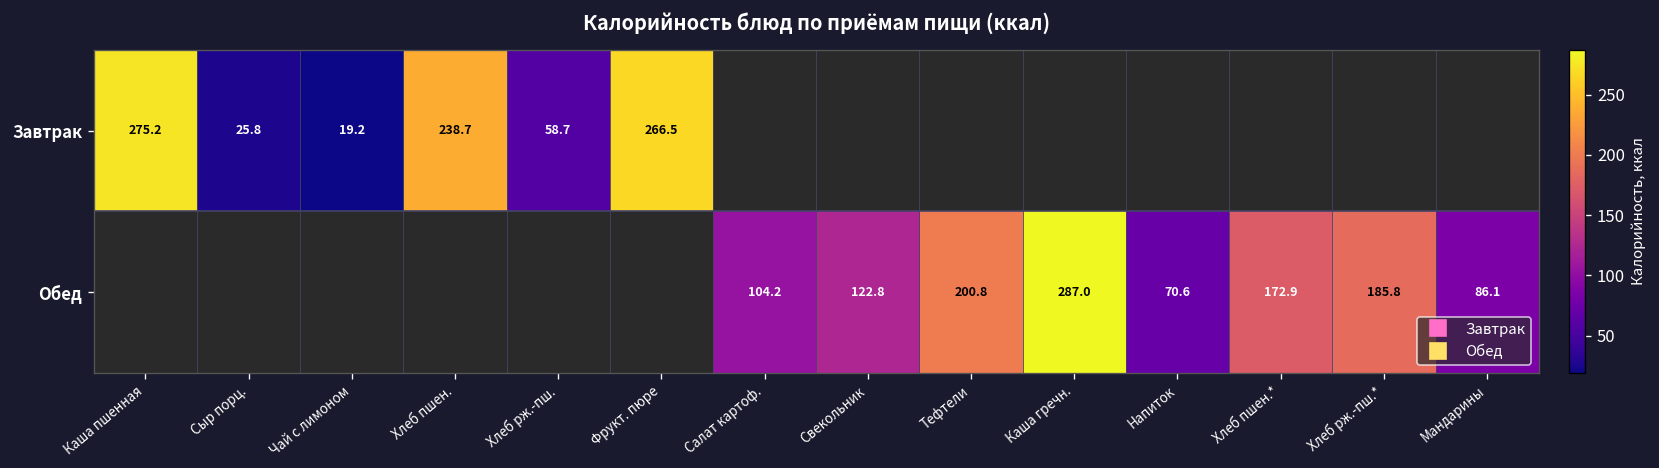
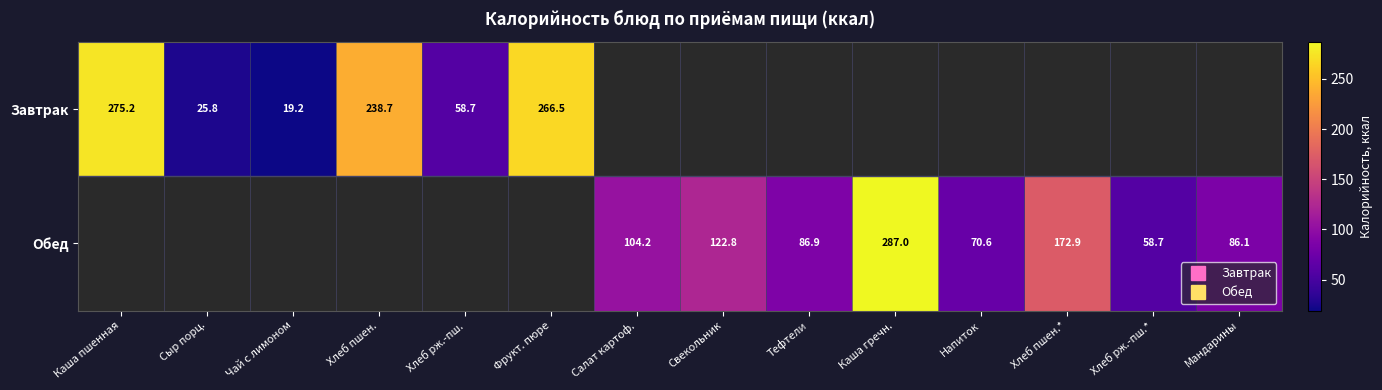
  {
    "Завтрак": {
      "Каша пшенная": 275.2,
      "Сыр порц.": 25.8,
      "Чай с лимоном": 19.2,
      "Хлеб пшен.": 238.7,
      "Хлеб рж.-пш.": 58.7,
      "Фрукт. пюре": 266.5
    },
    "Обед": {
      "Салат картоф.": 104.2,
      "Свекольник": 122.8,
-     "Тефтели": 200.8,
+     "Тефтели": 86.9,
      "Каша гречн.": 287.0,
      "Напиток": 70.6,
      "Хлеб пшен.*": 172.9,
-     "Хлеб рж.-пш.*": 185.8,
+     "Хлеб рж.-пш.*": 58.7,
      "Мандарины": 86.1
    }
  }
